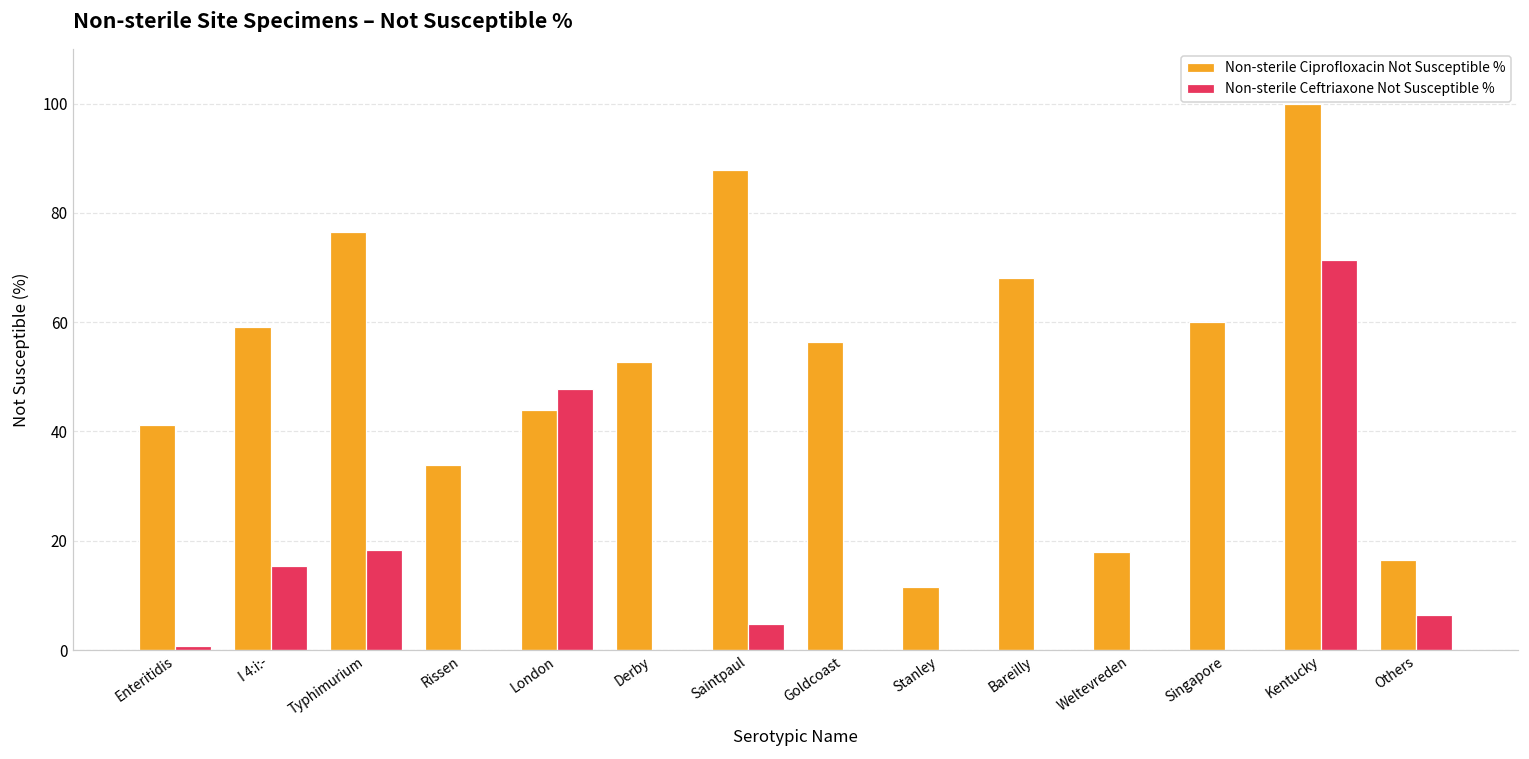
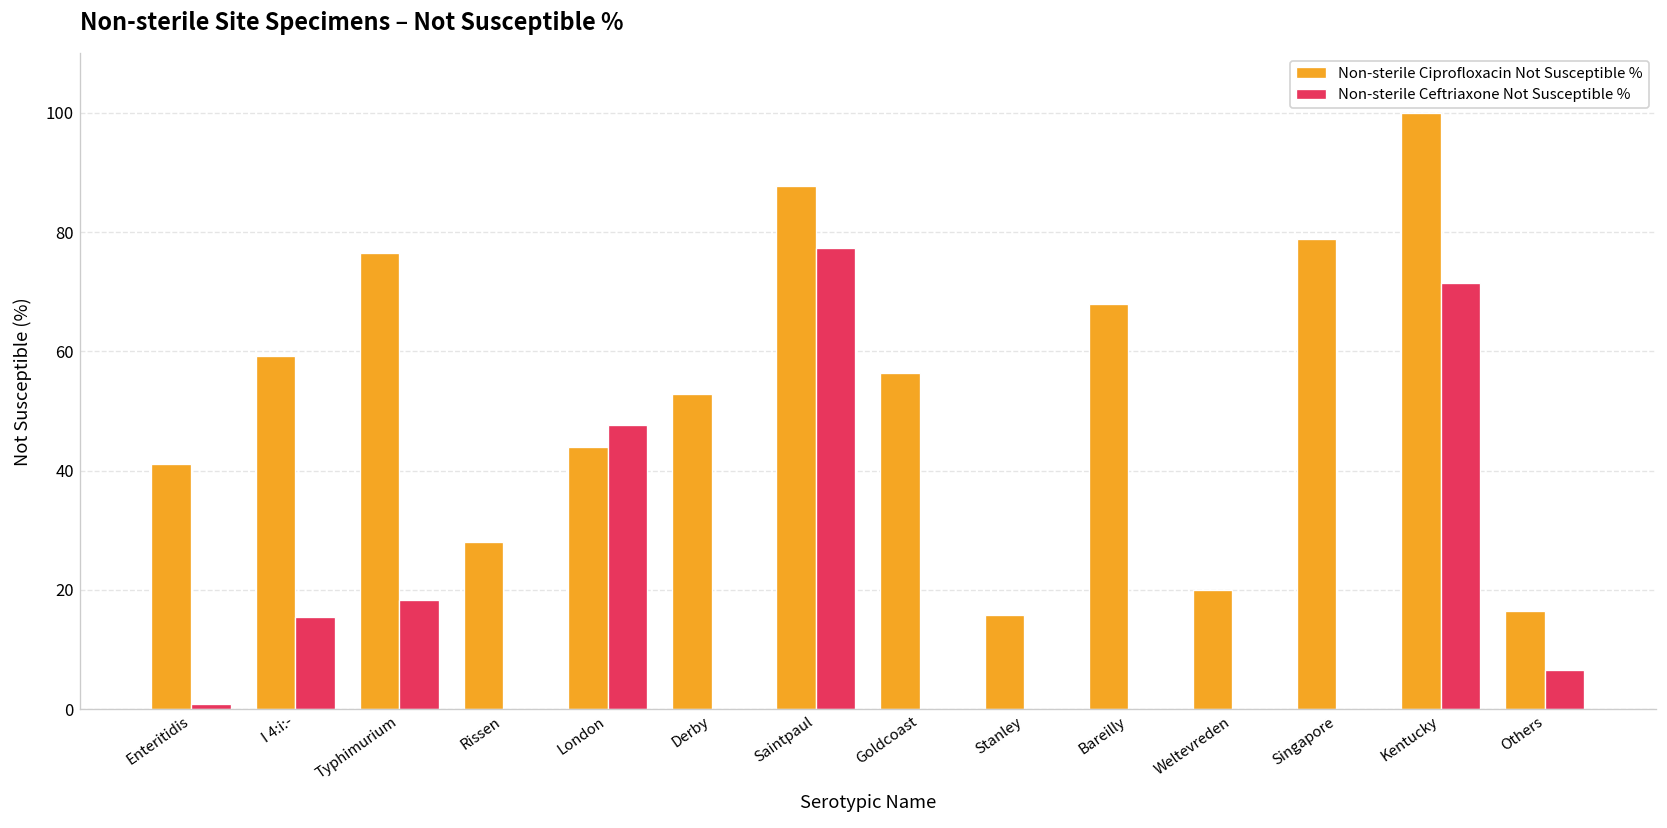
  {
    "Non-sterile Ciprofloxacin Not Susceptible %": {
      "Enteritidis": 41,
      "I 4:i:-": 59,
      "Typhimurium": 77,
-     "Rissen": 34,
+     "Rissen": 28,
      "London": 44,
      "Derby": 53,
      "Saintpaul": 88,
      "Goldcoast": 56,
-     "Stanley": 12,
+     "Stanley": 16,
      "Bareilly": 68,
-     "Weltevreden": 18,
-     "Singapore": 60,
+     "Weltevreden": 20,
+     "Singapore": 79,
      "Kentucky": 100,
      "Others": 17
    },
    "Non-sterile Ceftriaxone Not Susceptible %": {
      "Enteritidis": 1,
      "I 4:i:-": 15,
      "Typhimurium": 18,
      "Rissen": 0,
      "London": 48,
      "Derby": 0,
-     "Saintpaul": 5,
+     "Saintpaul": 77,
      "Goldcoast": 0,
      "Stanley": 0,
      "Bareilly": 0,
      "Weltevreden": 0,
      "Singapore": 0,
      "Kentucky": 71,
      "Others": 7
    }
  }
